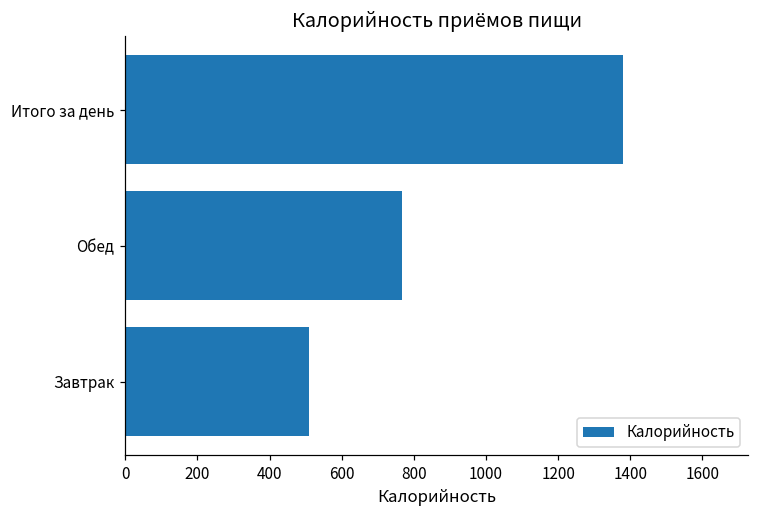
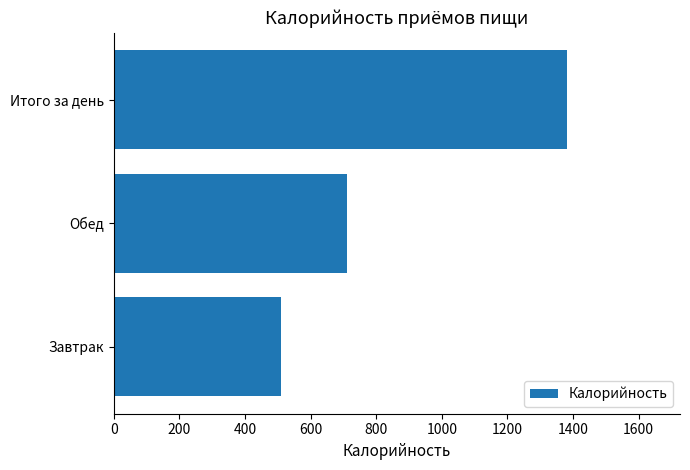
  {
    "Итого за день": 1380,
-   "Обед": 770,
+   "Обед": 710,
    "Завтрак": 510
  }
